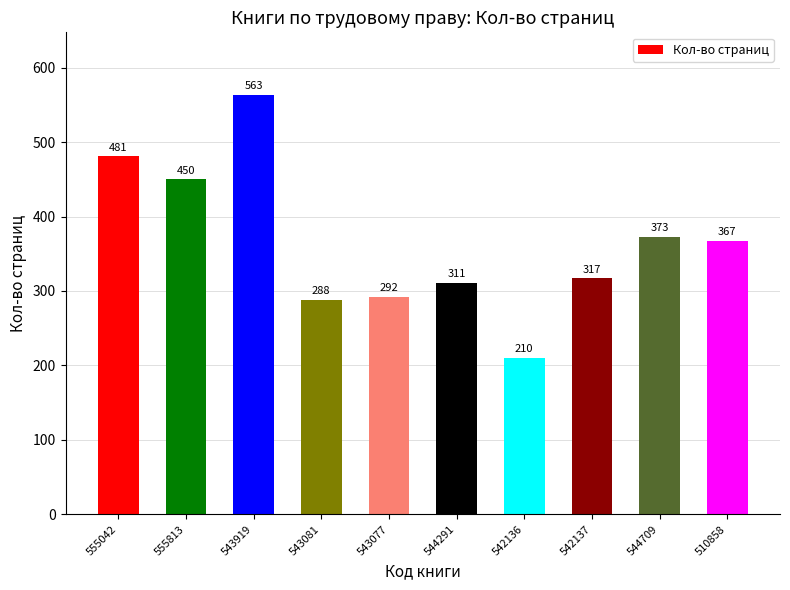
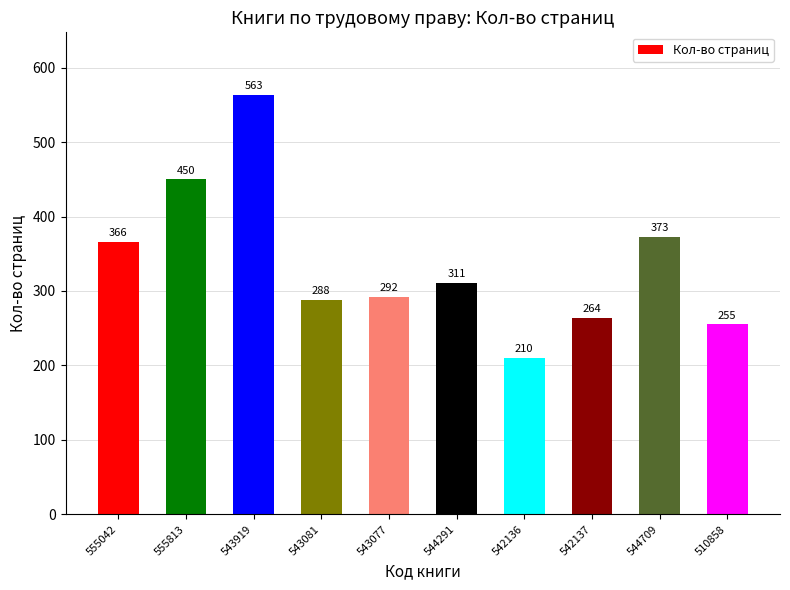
  {
-   "555042": 481,
+   "555042": 366,
    "555813": 450,
    "543919": 563,
    "543081": 288,
    "543077": 292,
    "544291": 311,
    "542136": 210,
-   "542137": 317,
+   "542137": 264,
    "544709": 373,
-   "510858": 367
+   "510858": 255
  }
